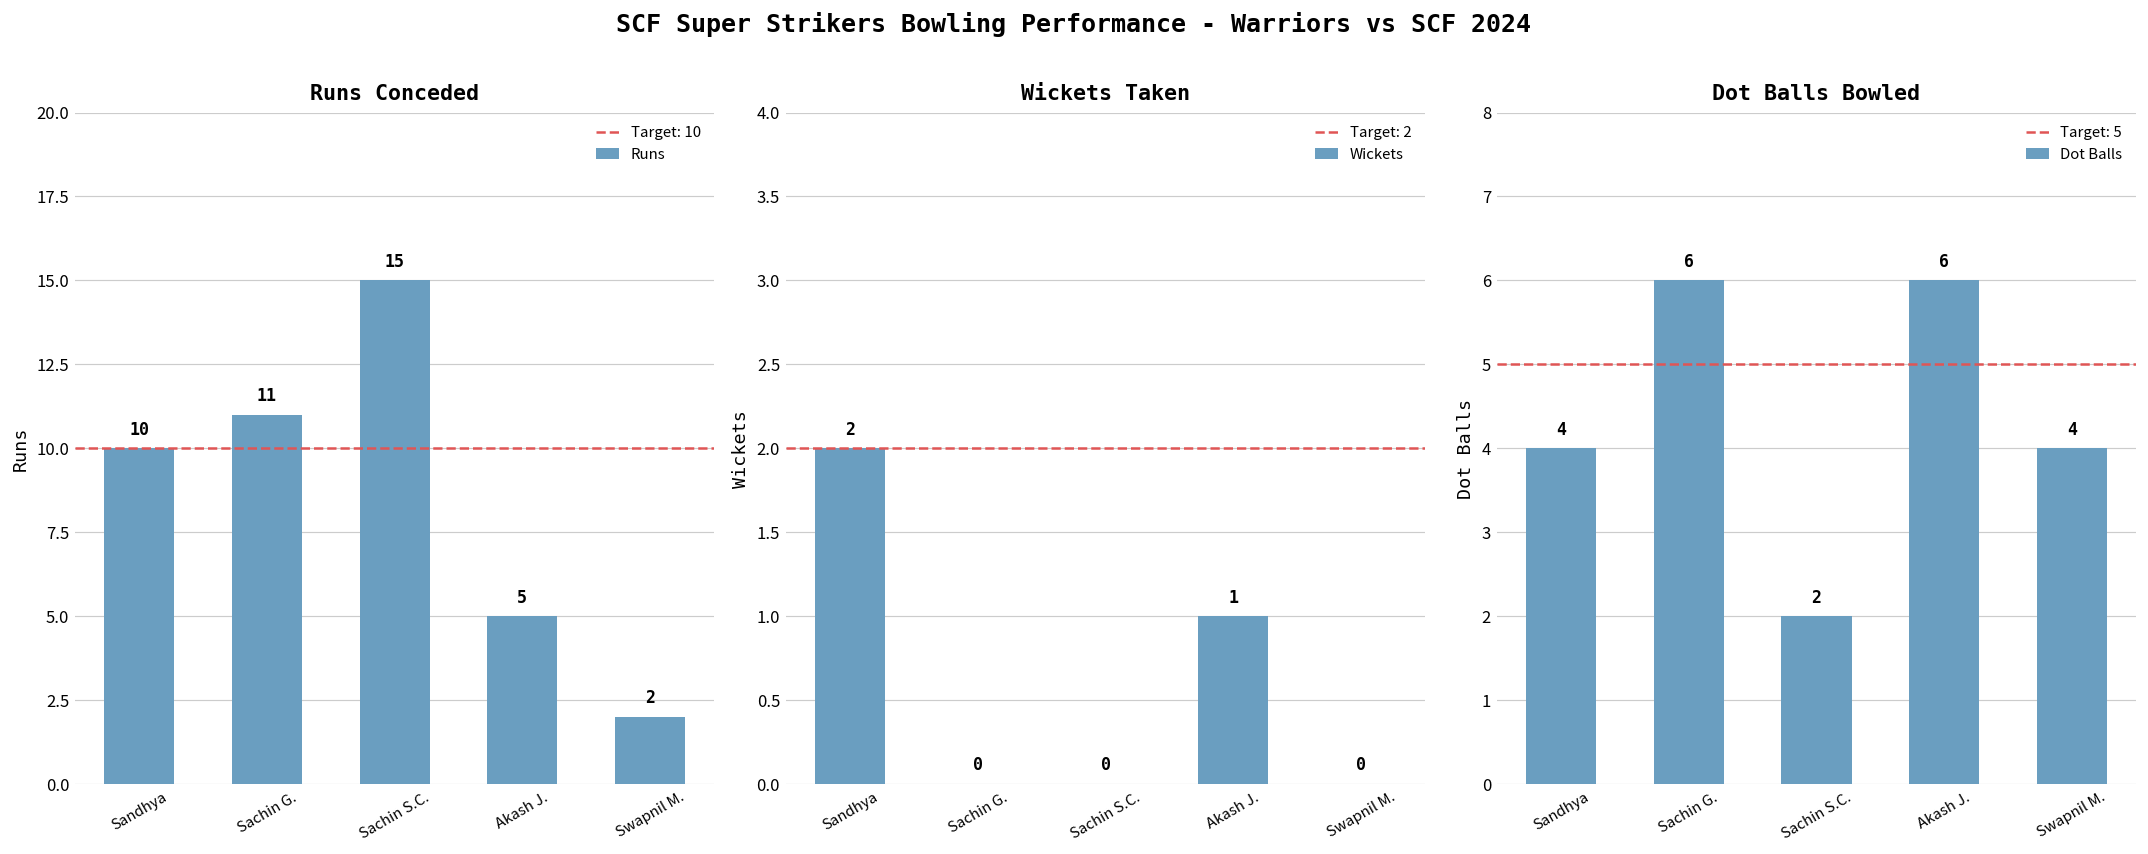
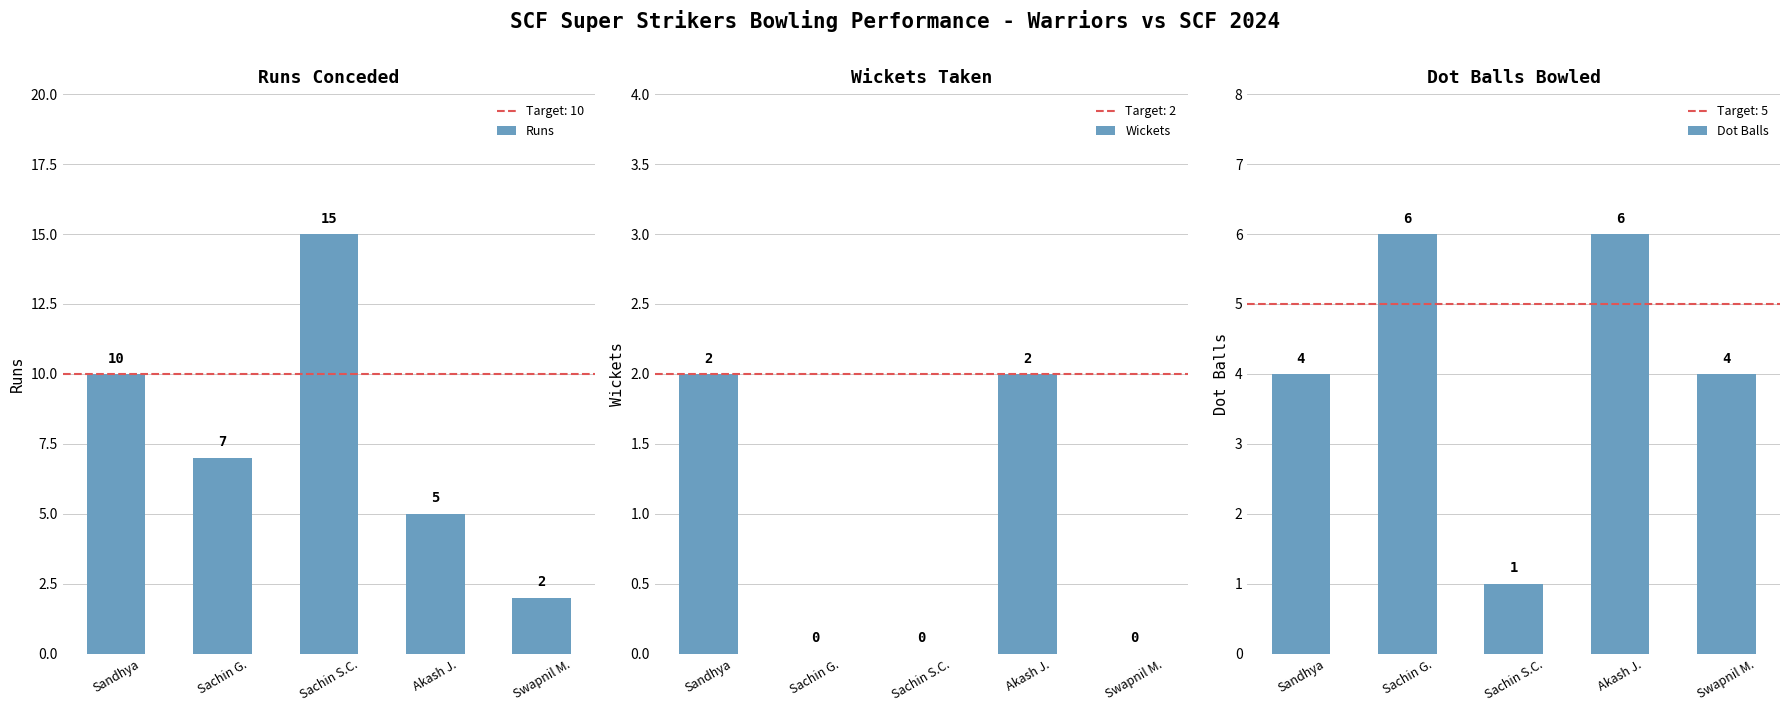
  {
    "Runs Conceded": {
      "Sandhya": 10,
-     "Sachin G.": 11,
+     "Sachin G.": 7,
      "Sachin S.C.": 15,
      "Akash J.": 5,
      "Swapnil M.": 2
    },
    "Wickets Taken": {
      "Sandhya": 2,
      "Sachin G.": 0,
      "Sachin S.C.": 0,
-     "Akash J.": 1,
+     "Akash J.": 2,
      "Swapnil M.": 0
    },
    "Dot Balls Bowled": {
      "Sandhya": 4,
      "Sachin G.": 6,
-     "Sachin S.C.": 2,
+     "Sachin S.C.": 1,
      "Akash J.": 6,
      "Swapnil M.": 4
    }
  }
